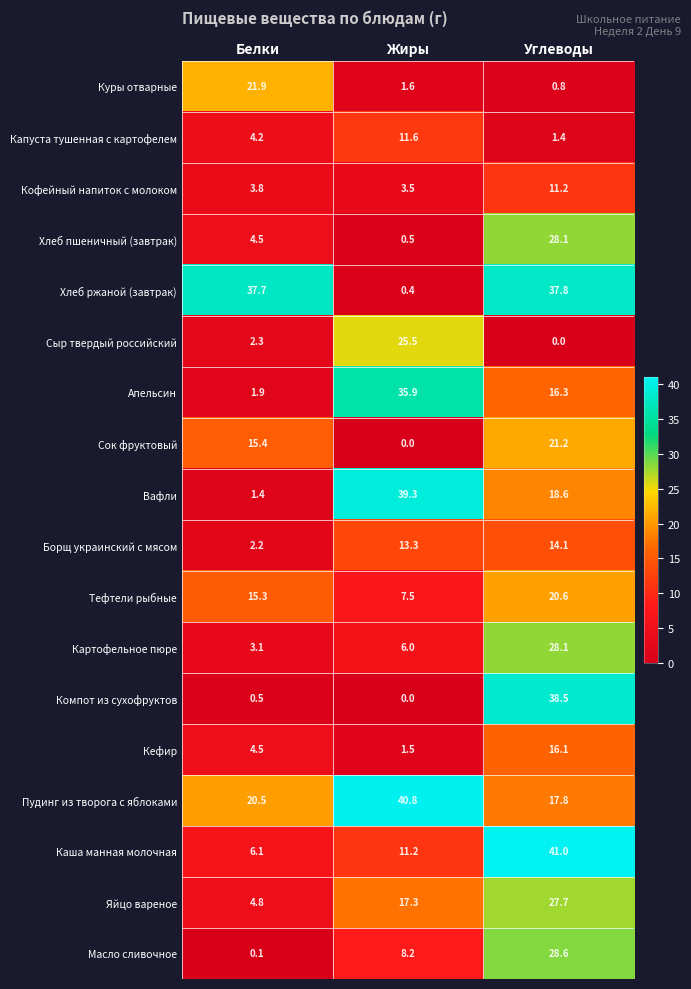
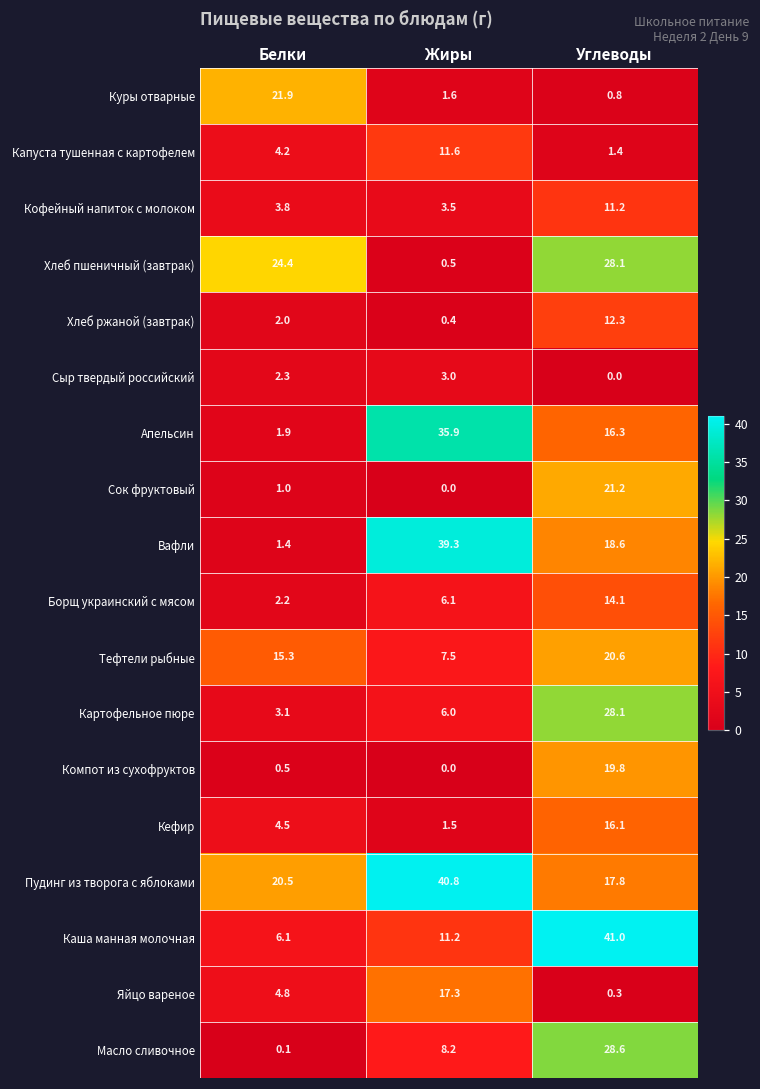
  {
    "Куры отварные": {
      "Белки": 21.9,
      "Жиры": 1.6,
      "Углеводы": 0.8
    },
    "Капуста тушенная с картофелем": {
      "Белки": 4.2,
      "Жиры": 11.6,
      "Углеводы": 1.4
    },
    "Кофейный напиток с молоком": {
      "Белки": 3.8,
      "Жиры": 3.5,
      "Углеводы": 11.2
    },
    "Хлеб пшеничный (завтрак)": {
-     "Белки": 4.5,
+     "Белки": 24.4,
      "Жиры": 0.5,
      "Углеводы": 28.1
    },
    "Хлеб ржаной (завтрак)": {
-     "Белки": 37.7,
+     "Белки": 2.0,
      "Жиры": 0.4,
-     "Углеводы": 37.8
+     "Углеводы": 12.3
    },
    "Сыр твердый российский": {
      "Белки": 2.3,
-     "Жиры": 25.5,
+     "Жиры": 3.0,
      "Углеводы": 0.0
    },
    "Апельсин": {
      "Белки": 1.9,
      "Жиры": 35.9,
      "Углеводы": 16.3
    },
    "Сок фруктовый": {
-     "Белки": 15.4,
+     "Белки": 1.0,
      "Жиры": 0.0,
      "Углеводы": 21.2
    },
    "Вафли": {
      "Белки": 1.4,
      "Жиры": 39.3,
      "Углеводы": 18.6
    },
    "Борщ украинский с мясом": {
      "Белки": 2.2,
-     "Жиры": 13.3,
+     "Жиры": 6.1,
      "Углеводы": 14.1
    },
    "Тефтели рыбные": {
      "Белки": 15.3,
      "Жиры": 7.5,
      "Углеводы": 20.6
    },
    "Картофельное пюре": {
      "Белки": 3.1,
      "Жиры": 6.0,
      "Углеводы": 28.1
    },
    "Компот из сухофруктов": {
      "Белки": 0.5,
      "Жиры": 0.0,
-     "Углеводы": 38.5
+     "Углеводы": 19.8
    },
    "Кефир": {
      "Белки": 4.5,
      "Жиры": 1.5,
      "Углеводы": 16.1
    },
    "Пудинг из творога с яблоками": {
      "Белки": 20.5,
      "Жиры": 40.8,
      "Углеводы": 17.8
    },
    "Каша манная молочная": {
      "Белки": 6.1,
      "Жиры": 11.2,
      "Углеводы": 41.0
    },
    "Яйцо вареное": {
      "Белки": 4.8,
      "Жиры": 17.3,
-     "Углеводы": 27.7
+     "Углеводы": 0.3
    },
    "Масло сливочное": {
      "Белки": 0.1,
      "Жиры": 8.2,
      "Углеводы": 28.6
    }
  }
